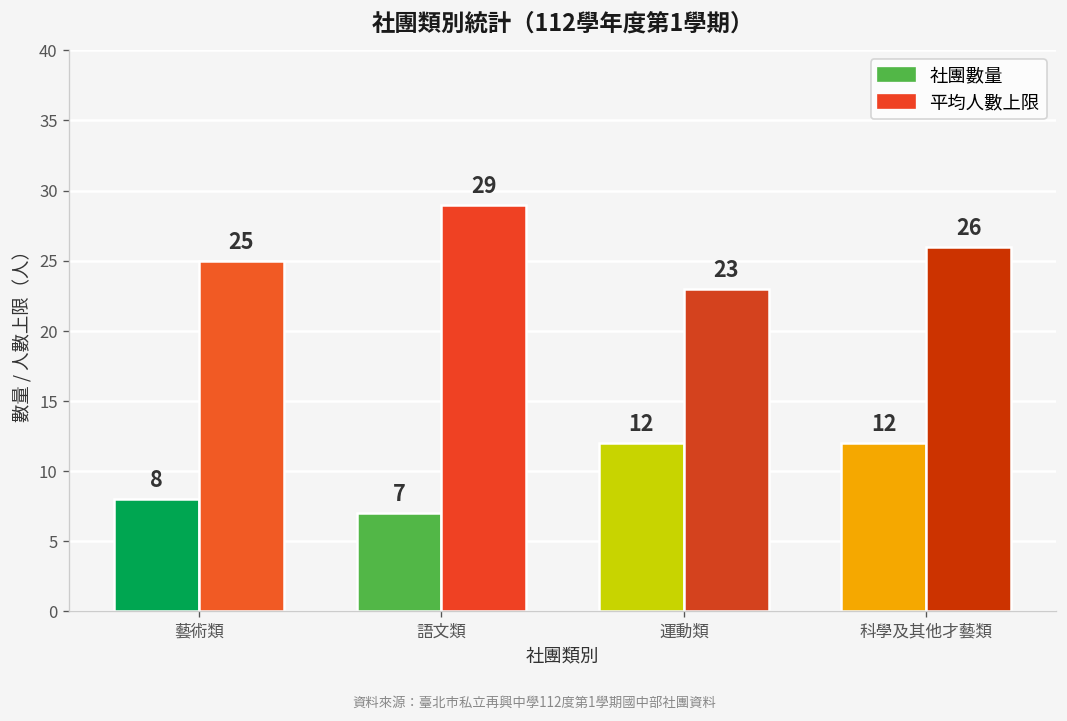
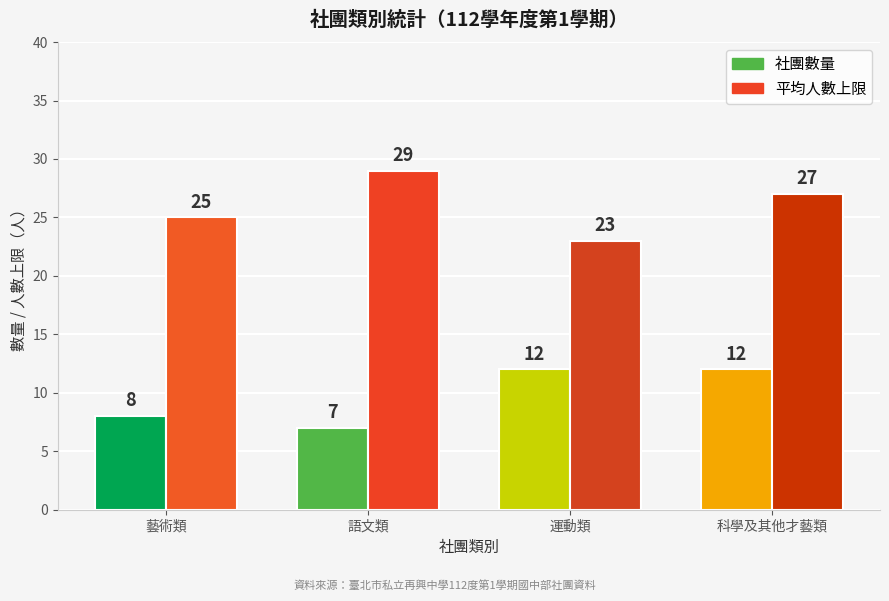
  {
    "平均人數上限": {
      "藝術類": 25,
      "語文類": 29,
      "運動類": 23,
-     "科學及其他才藝類": 26
+     "科學及其他才藝類": 27
    }
  }
